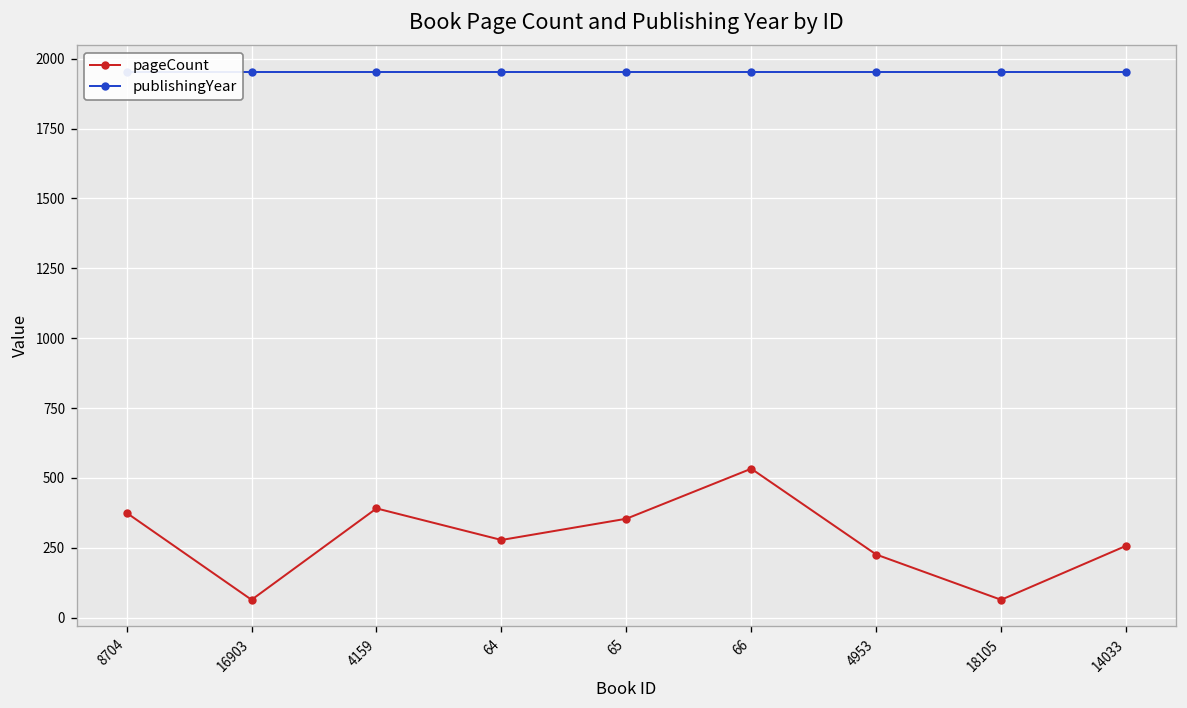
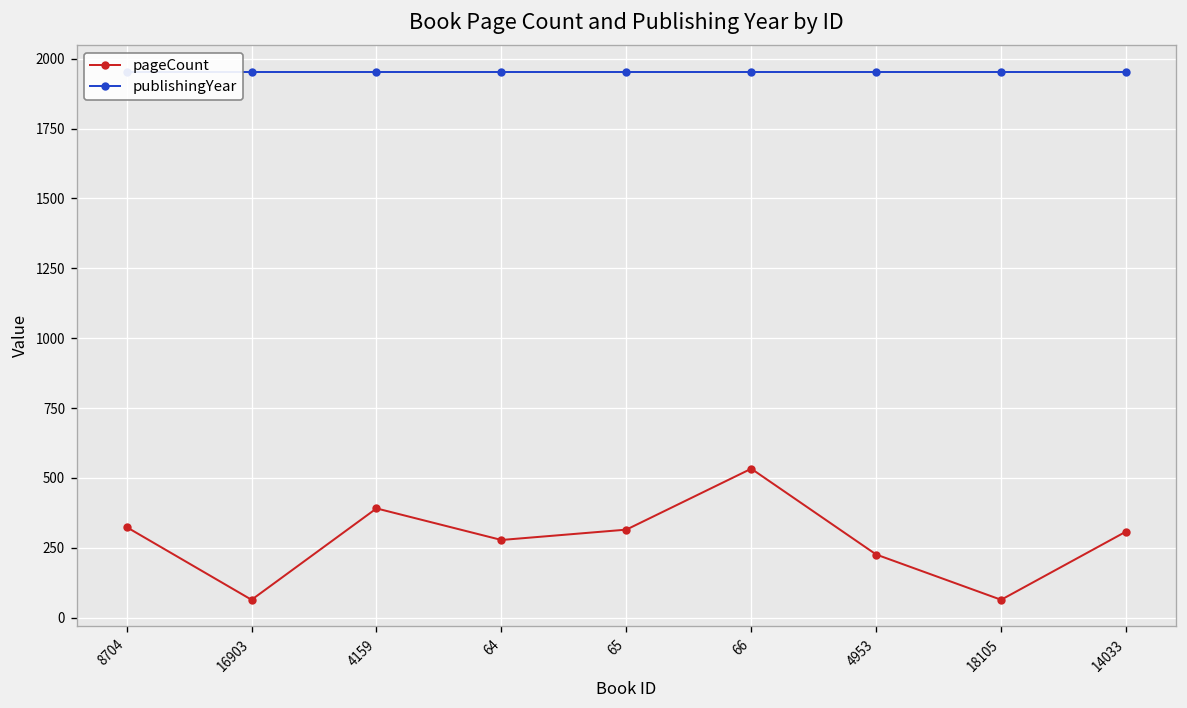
  {
    "pageCount": {
-     "8704": 380,
+     "8704": 320,
      "16903": 60,
      "4159": 390,
      "64": 280,
-     "65": 350,
+     "65": 320,
      "66": 530,
      "4953": 230,
      "18105": 60,
-     "14033": 260
+     "14033": 310
    },
    "publishingYear": {
      "16903": 1950,
      "4159": 1950,
      "64": 1950,
      "65": 1950,
      "66": 1950,
      "4953": 1950,
      "18105": 1950,
      "14033": 1950
    }
  }
